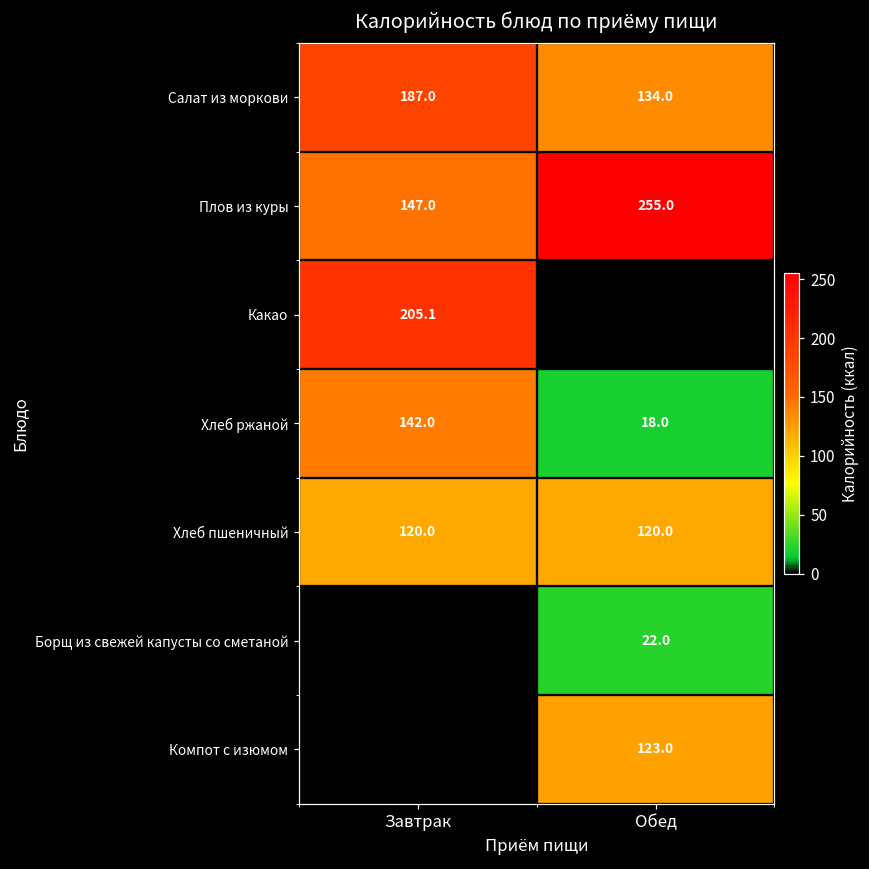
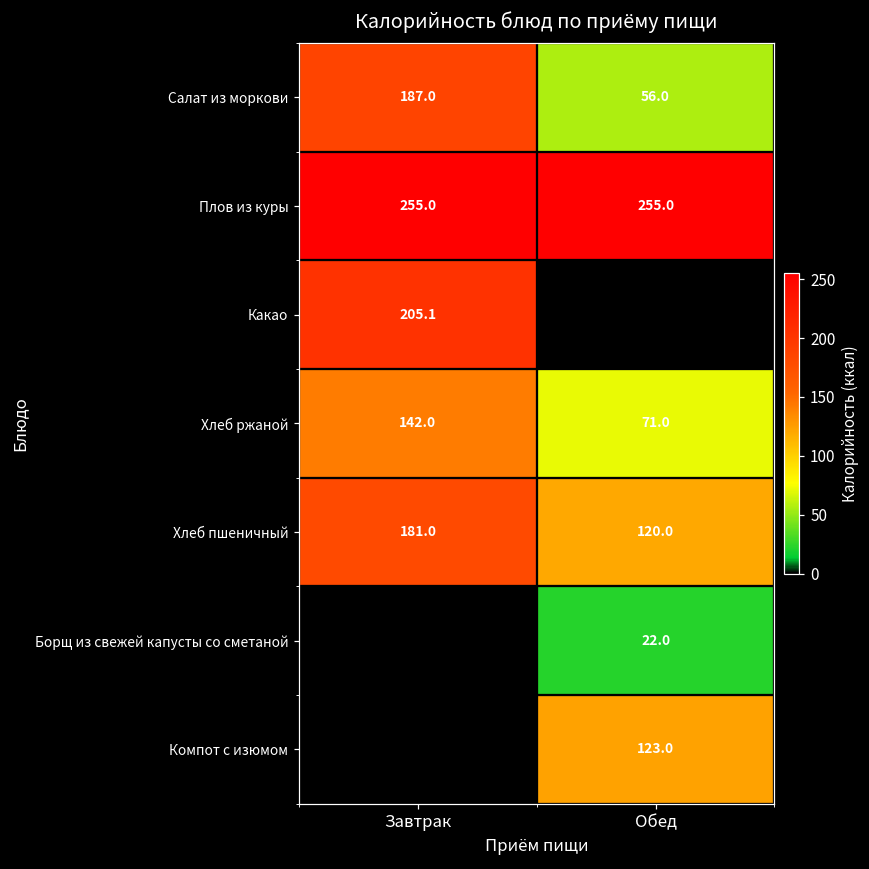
  {
    "Салат из моркови": {
      "Завтрак": 187.0,
-     "Обед": 134.0
+     "Обед": 56.0
    },
    "Плов из куры": {
-     "Завтрак": 147.0,
+     "Завтрак": 255.0,
      "Обед": 255.0
    },
    "Какао": {
      "Завтрак": 205.1
    },
    "Хлеб ржаной": {
      "Завтрак": 142.0,
-     "Обед": 18.0
+     "Обед": 71.0
    },
    "Хлеб пшеничный": {
-     "Завтрак": 120.0,
+     "Завтрак": 181.0,
      "Обед": 120.0
    },
    "Борщ из свежей капусты со сметаной": {
      "Обед": 22.0
    },
    "Компот с изюмом": {
      "Обед": 123.0
    }
  }
